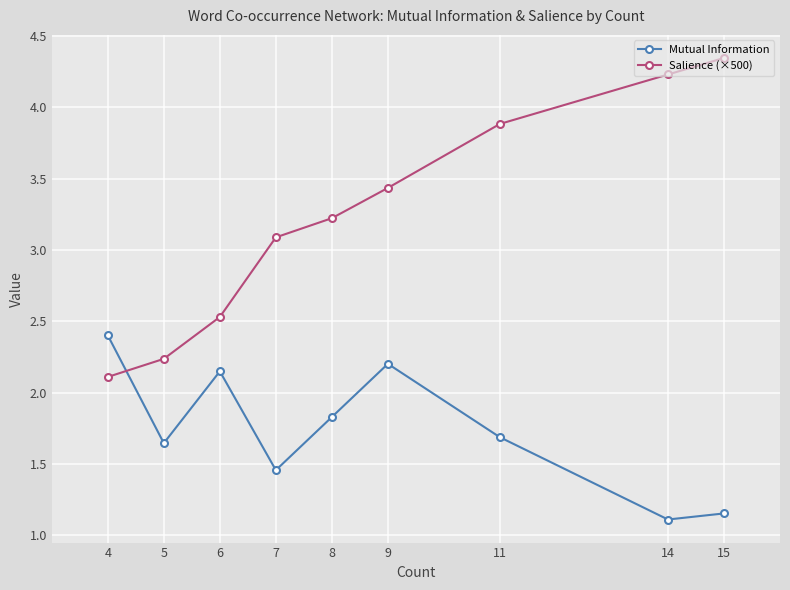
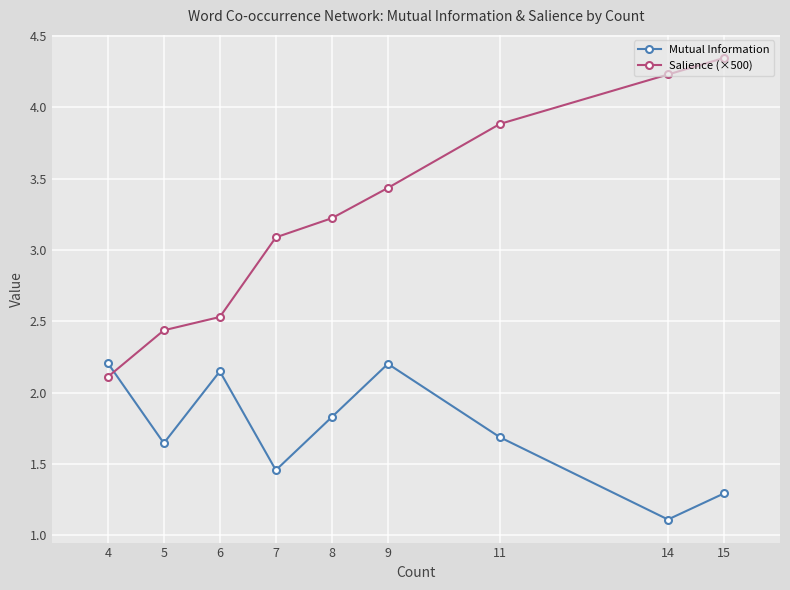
  {
    "Mutual Information": {
-     "4": 2.40,
+     "4": 2.21,
      "5": 1.65,
      "6": 2.15,
      "7": 1.46,
      "8": 1.83,
      "9": 2.20,
      "11": 1.69,
      "14": 1.11,
-     "15": 1.15
+     "15": 1.29
    },
    "Salience (×500)": {
      "4": 2.11,
-     "5": 2.24,
+     "5": 2.44,
      "6": 2.53,
      "7": 3.09,
      "8": 3.22,
      "9": 3.44,
      "11": 3.88
    }
  }
